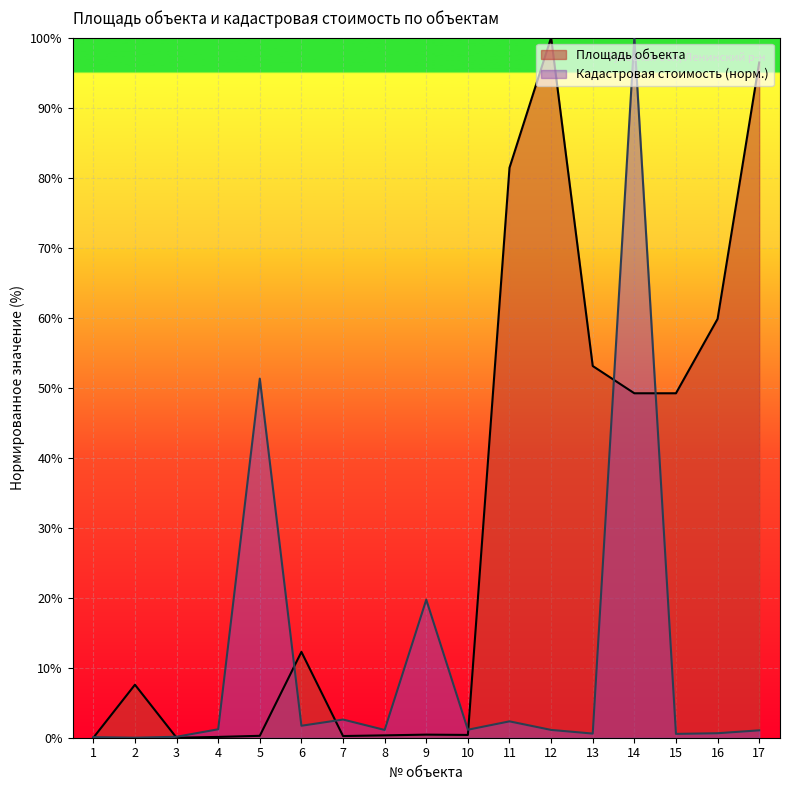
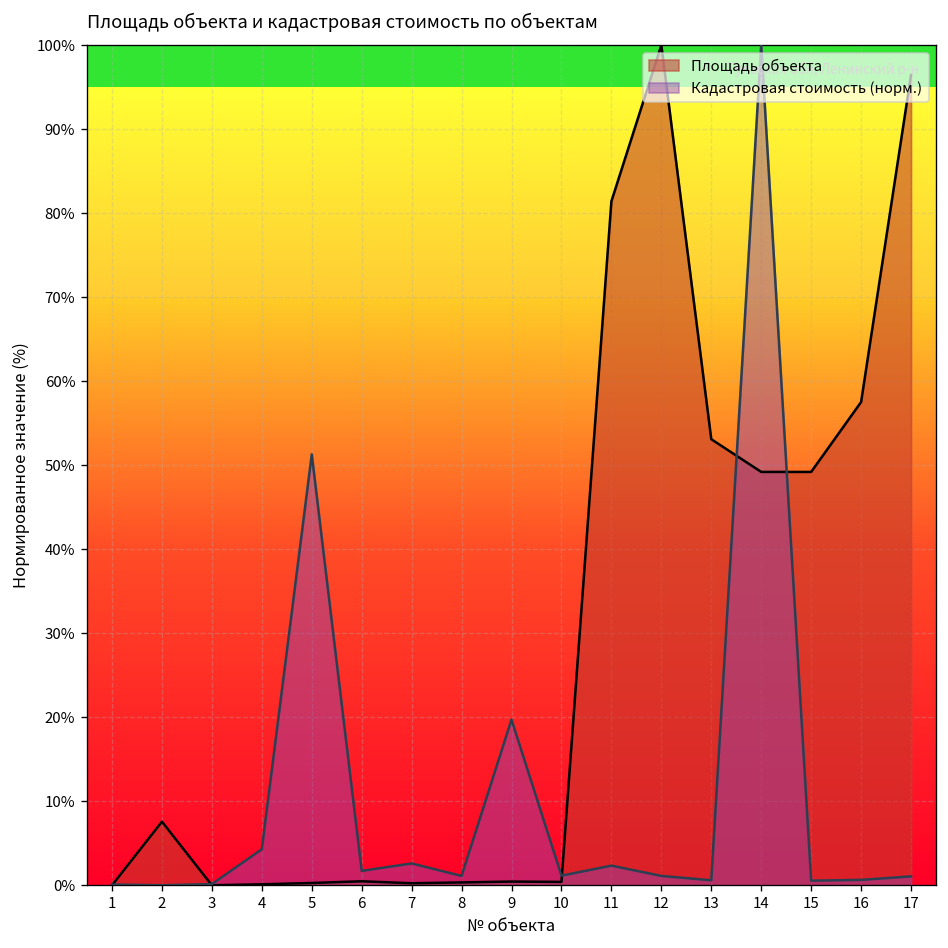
  {
    "Площадь объекта": {
      "2": "8%",
      "4": "0%",
      "5": "0%",
-     "6": "12%",
+     "6": "0%",
      "7": "0%",
      "8": "0%",
      "9": "0%",
      "10": "0%",
      "11": "81%",
      "12": "100%",
      "13": "53%",
      "14": "49%",
      "15": "49%",
-     "16": "60%"
+     "16": "58%"
    },
    "Кадастровая стоимость (норм.)": {
      "2": "0%",
-     "4": "1%",
+     "4": "4%",
      "5": "51%",
      "6": "2%",
      "7": "3%",
      "8": "1%",
      "9": "20%",
      "10": "1%",
      "11": "2%",
      "12": "1%",
      "13": "1%",
      "14": "100%",
      "15": "1%",
      "16": "1%",
      "17": "1%"
    }
  }
